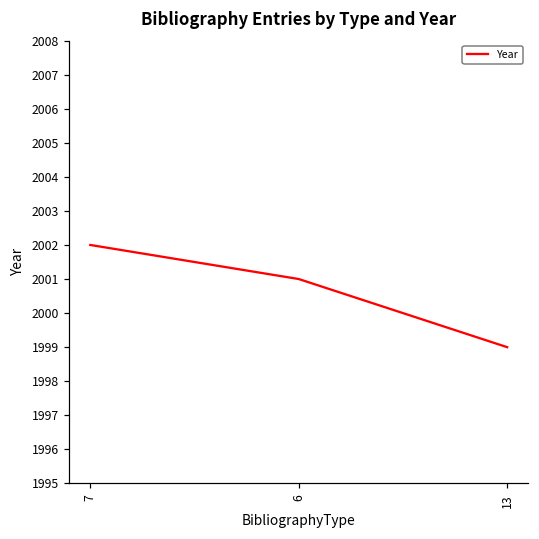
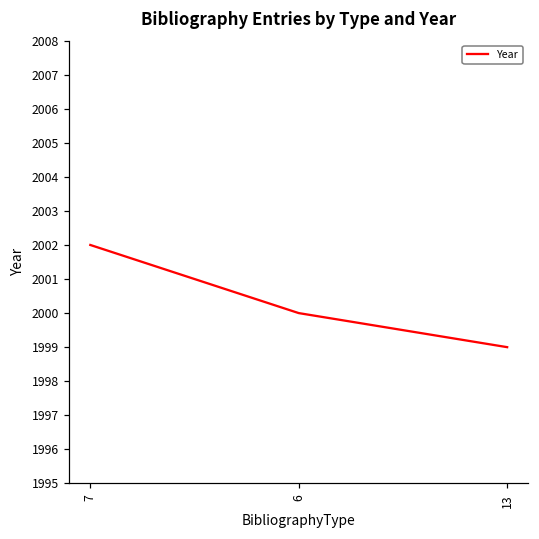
  {
    "7": 2002,
-   "6": 2001,
+   "6": 2000,
    "13": 1999
  }
